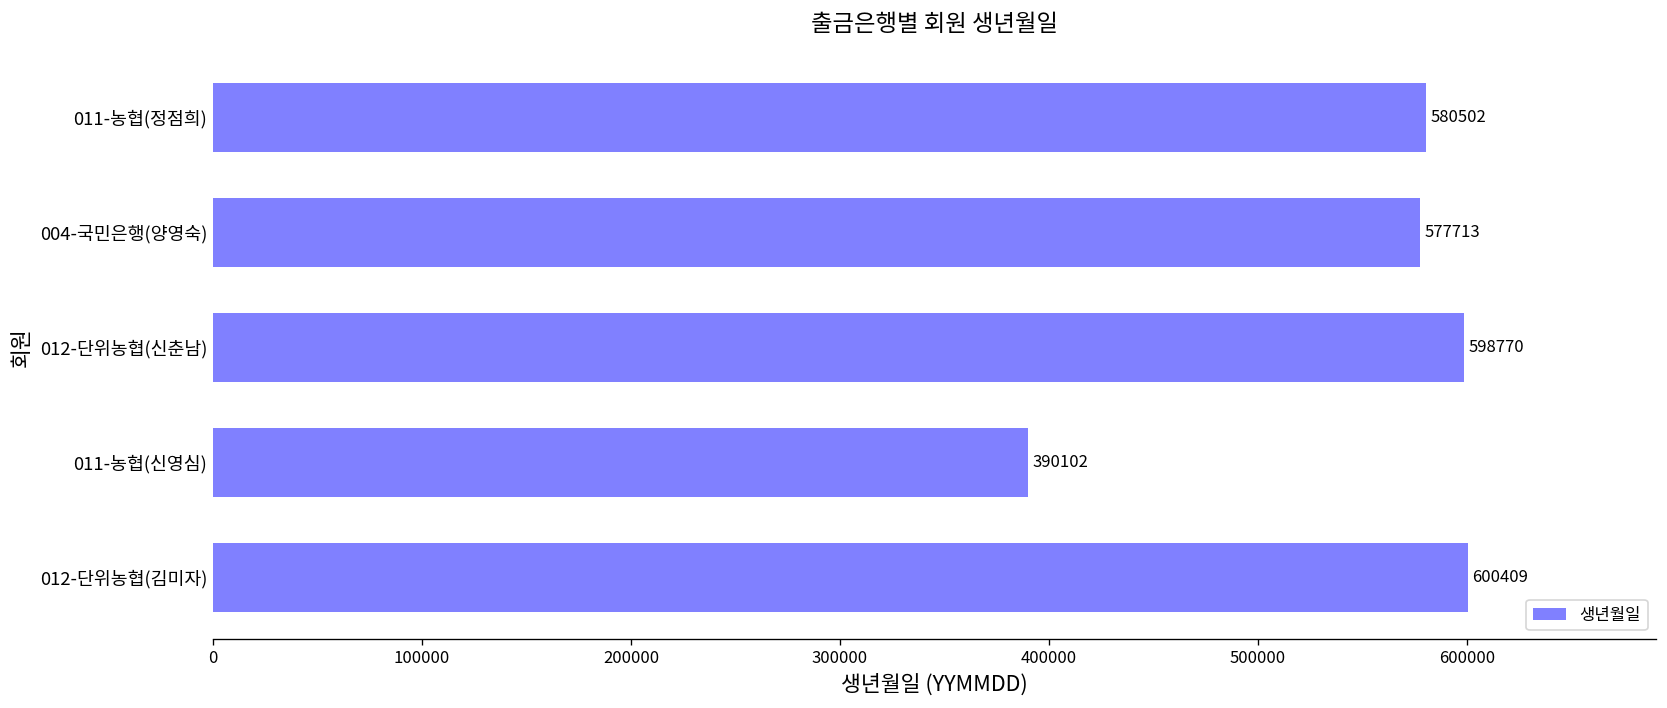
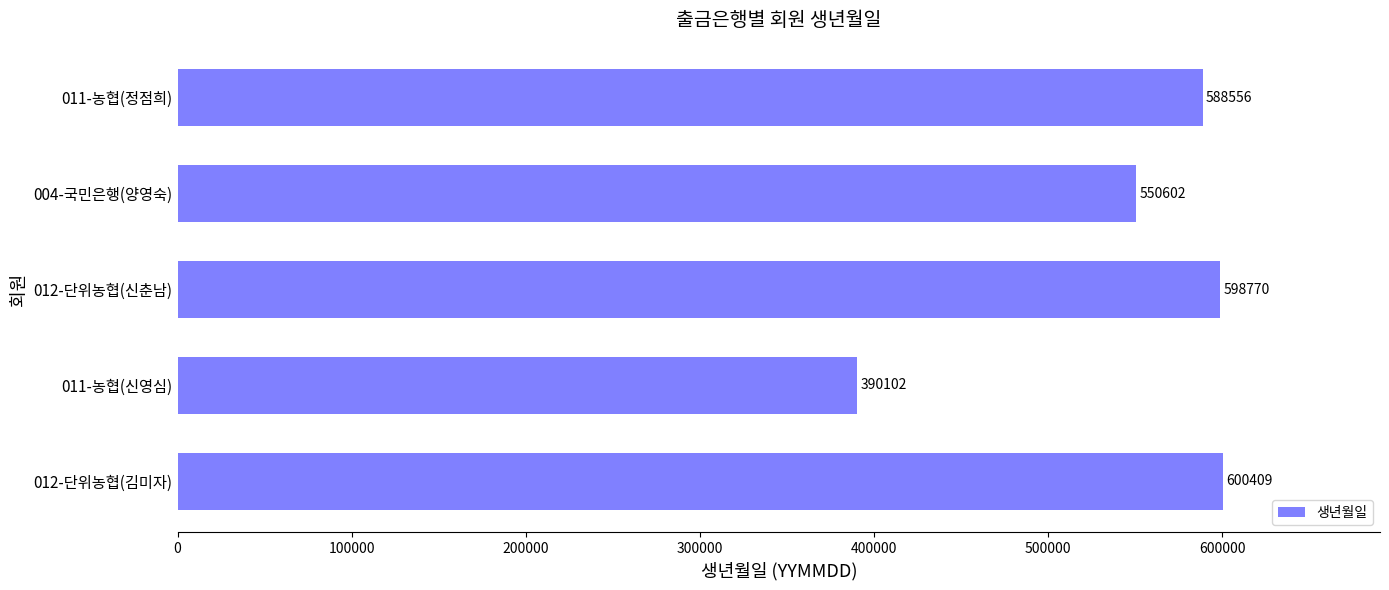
  {
-   "011-농협(정점희)": 580502,
-   "004-국민은행(양영숙)": 577713,
+   "011-농협(정점희)": 588556,
+   "004-국민은행(양영숙)": 550602,
    "012-단위농협(신춘남)": 598770,
    "011-농협(신영심)": 390102,
    "012-단위농협(김미자)": 600409
  }
